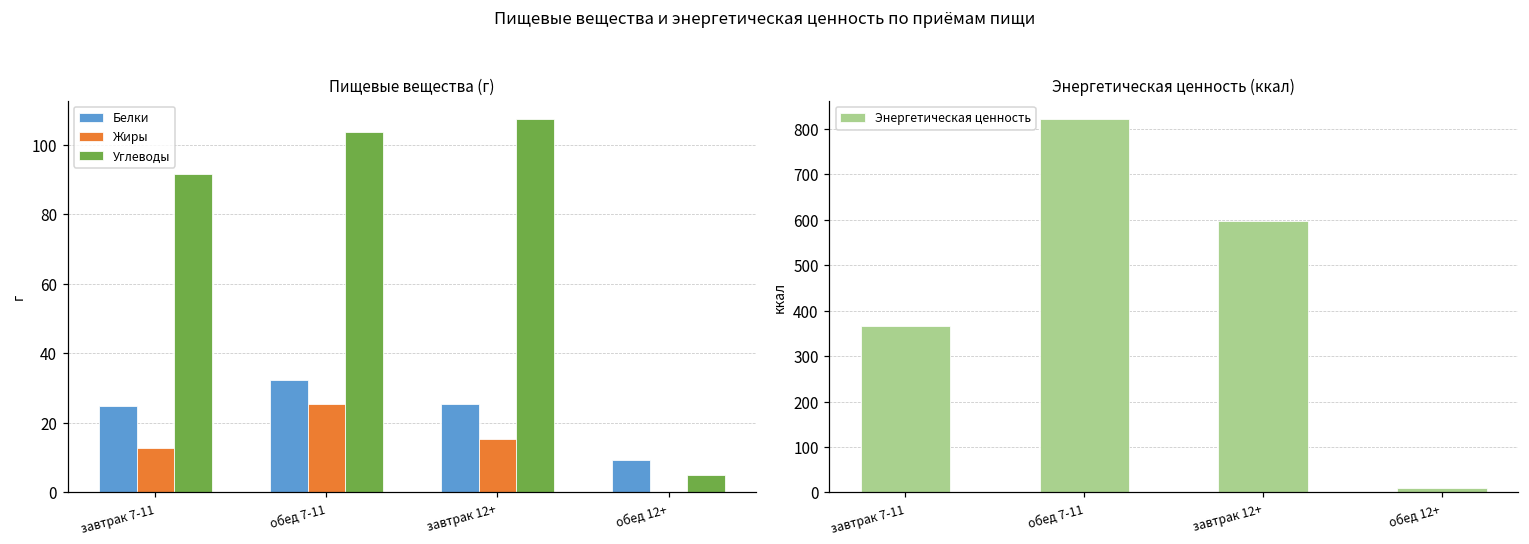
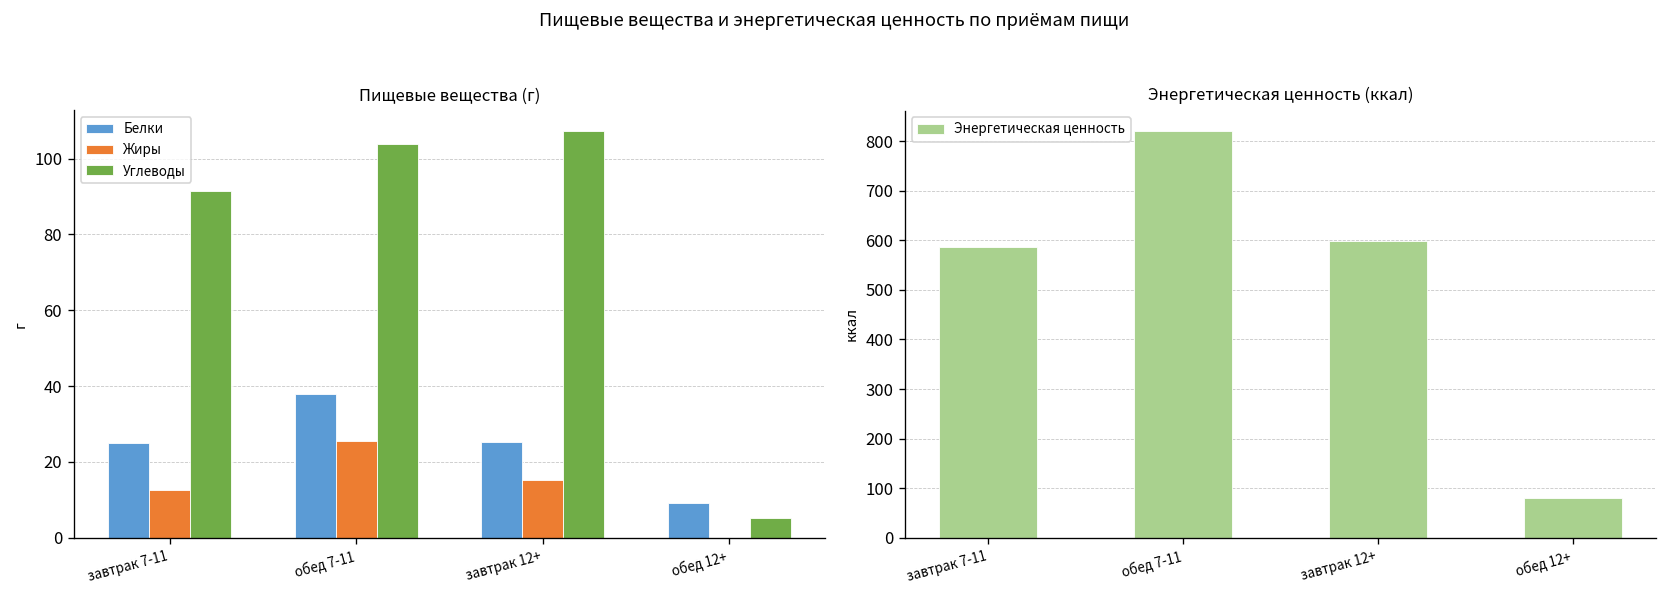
  {
    "Пищевые вещества (г)": {
      "Белки": {
        "завтрак 7-11": 25,
-       "обед 7-11": 32,
+       "обед 7-11": 38,
        "завтрак 12+": 25,
        "обед 12+": 9
      },
      "Жиры": {
        "завтрак 7-11": 13,
        "обед 7-11": 26,
        "завтрак 12+": 15,
        "обед 12+": 0
      },
      "Углеводы": {
        "завтрак 7-11": 92,
        "обед 7-11": 104,
        "завтрак 12+": 107,
        "обед 12+": 5
      }
    },
    "Энергетическая ценность (ккал)": {
-     "завтрак 7-11": 370,
+     "завтрак 7-11": 590,
      "обед 7-11": 820,
      "завтрак 12+": 600,
-     "обед 12+": 10
+     "обед 12+": 80
    }
  }
